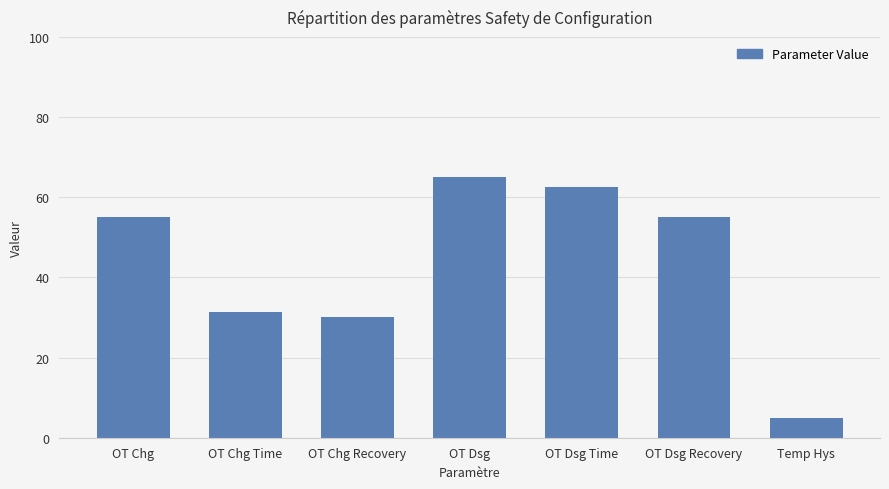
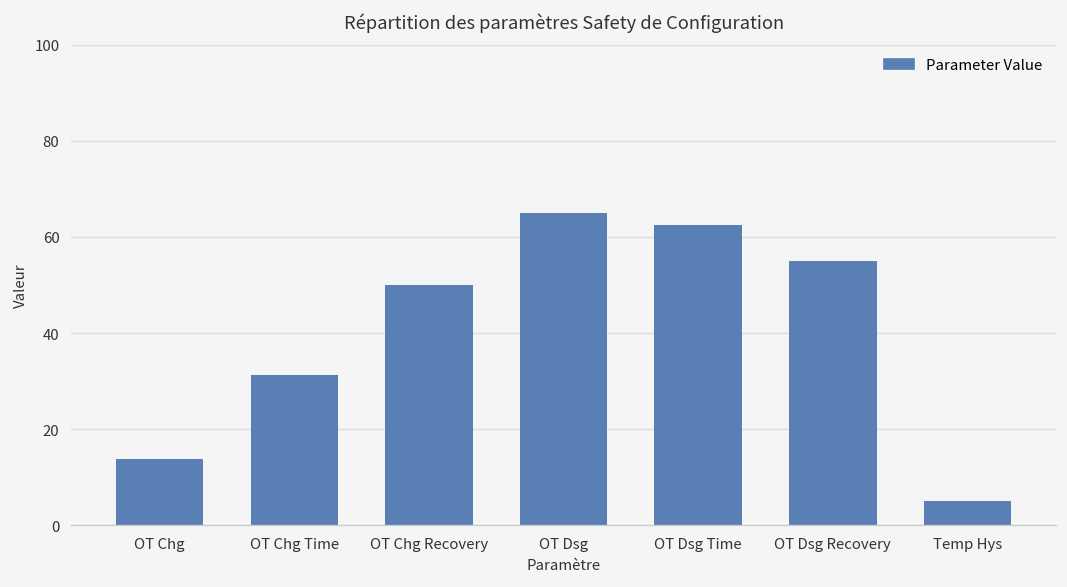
  {
-   "OT Chg": 55,
+   "OT Chg": 14,
    "OT Chg Time": 31,
-   "OT Chg Recovery": 30,
+   "OT Chg Recovery": 50,
    "OT Dsg": 65,
    "OT Dsg Time": 63,
    "OT Dsg Recovery": 55,
    "Temp Hys": 5
  }
